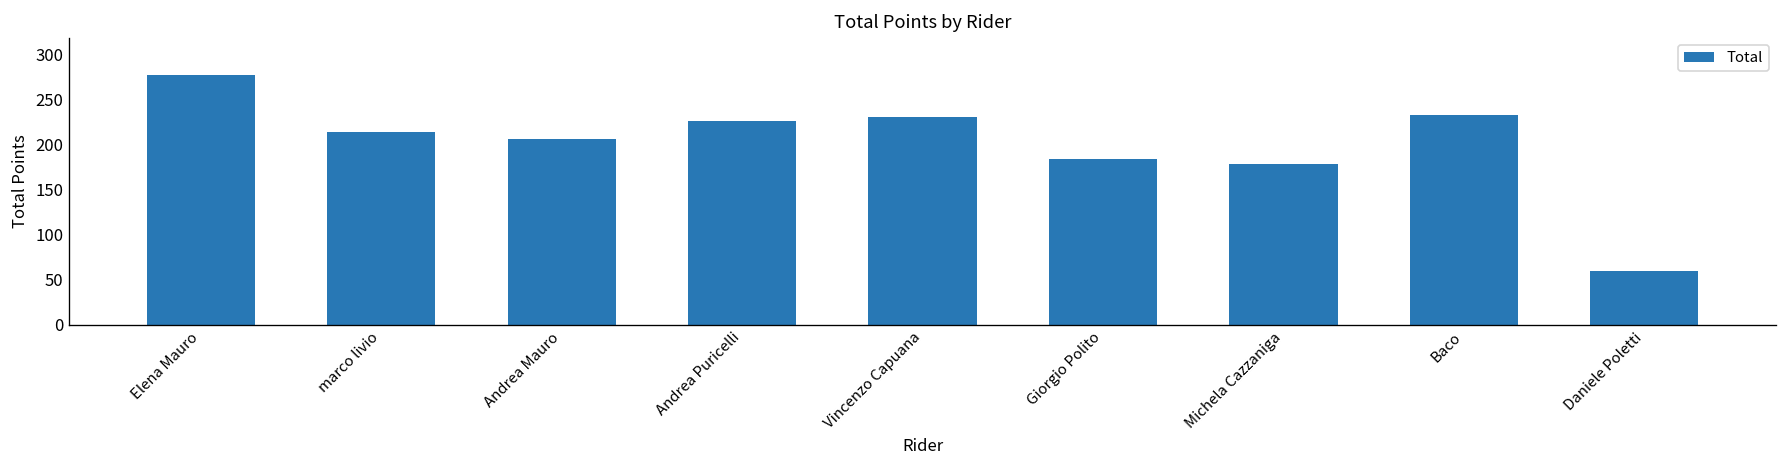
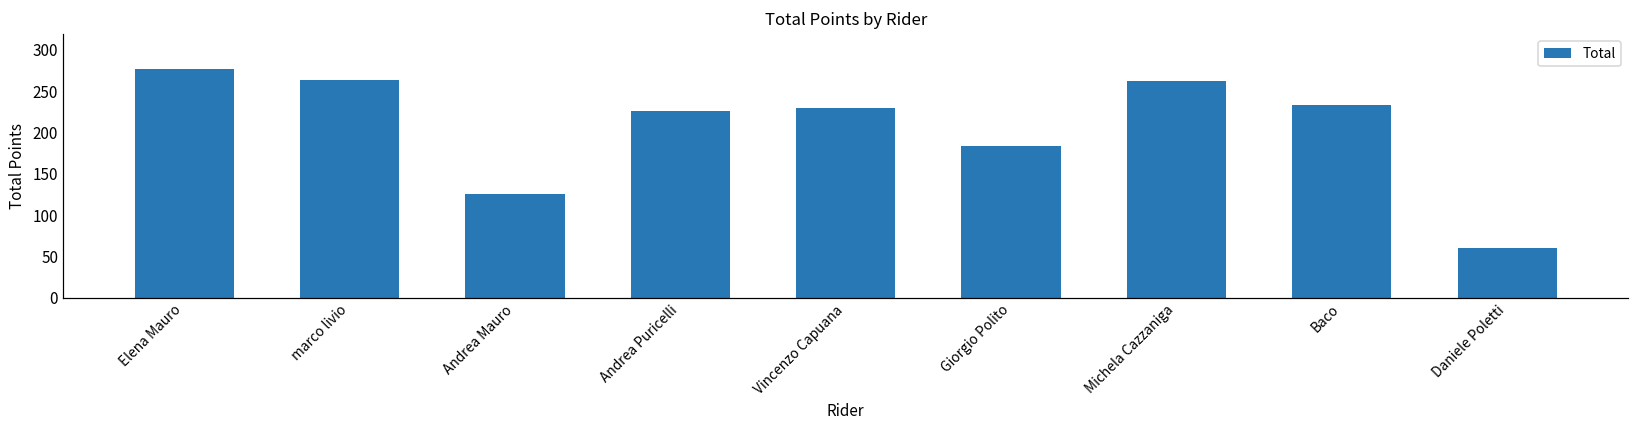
  {
    "Elena Mauro": 280,
-   "marco livio": 210,
-   "Andrea Mauro": 210,
+   "marco livio": 260,
+   "Andrea Mauro": 130,
    "Andrea Puricelli": 230,
    "Vincenzo Capuana": 230,
    "Giorgio Polito": 180,
-   "Michela Cazzaniga": 180,
+   "Michela Cazzaniga": 260,
    "Baco": 230,
    "Daniele Poletti": 60
  }
